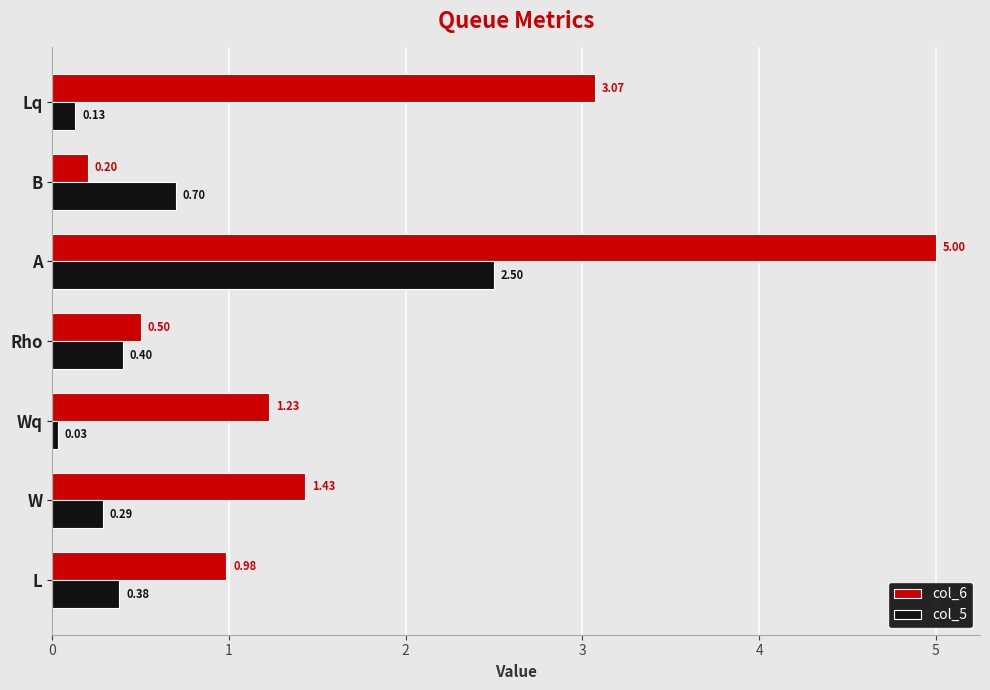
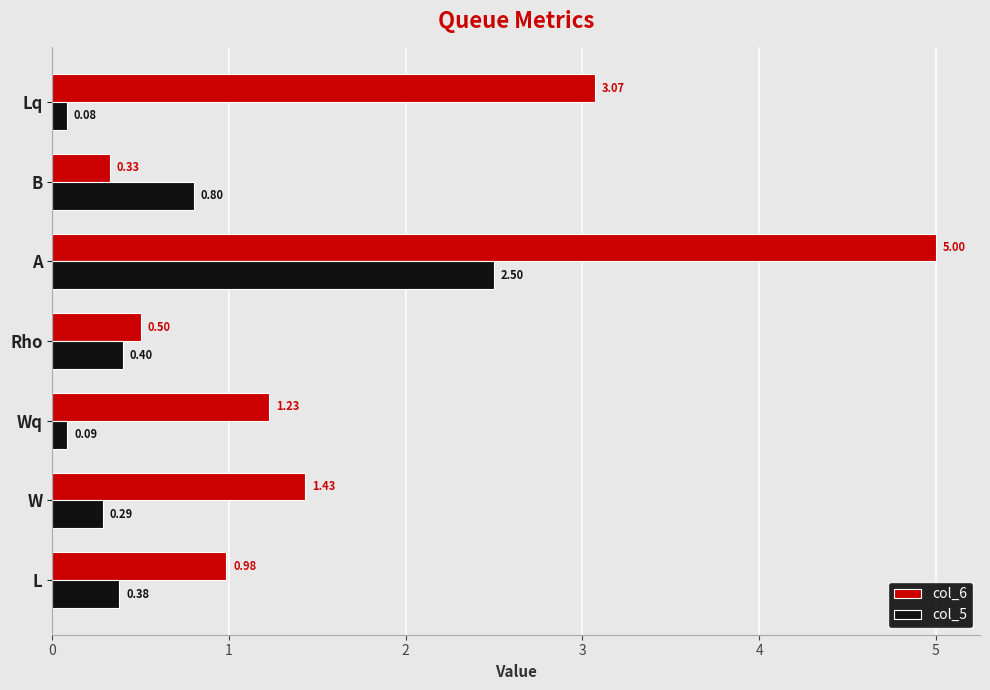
  {
    "col_6": {
      "Lq": 3.07,
-     "B": 0.20,
+     "B": 0.33,
      "A": 5.00,
      "Rho": 0.50,
      "Wq": 1.23,
      "W": 1.43,
      "L": 0.98
    },
    "col_5": {
-     "Lq": 0.13,
-     "B": 0.70,
+     "Lq": 0.08,
+     "B": 0.80,
      "A": 2.50,
      "Rho": 0.40,
-     "Wq": 0.03,
+     "Wq": 0.09,
      "W": 0.29,
      "L": 0.38
    }
  }
